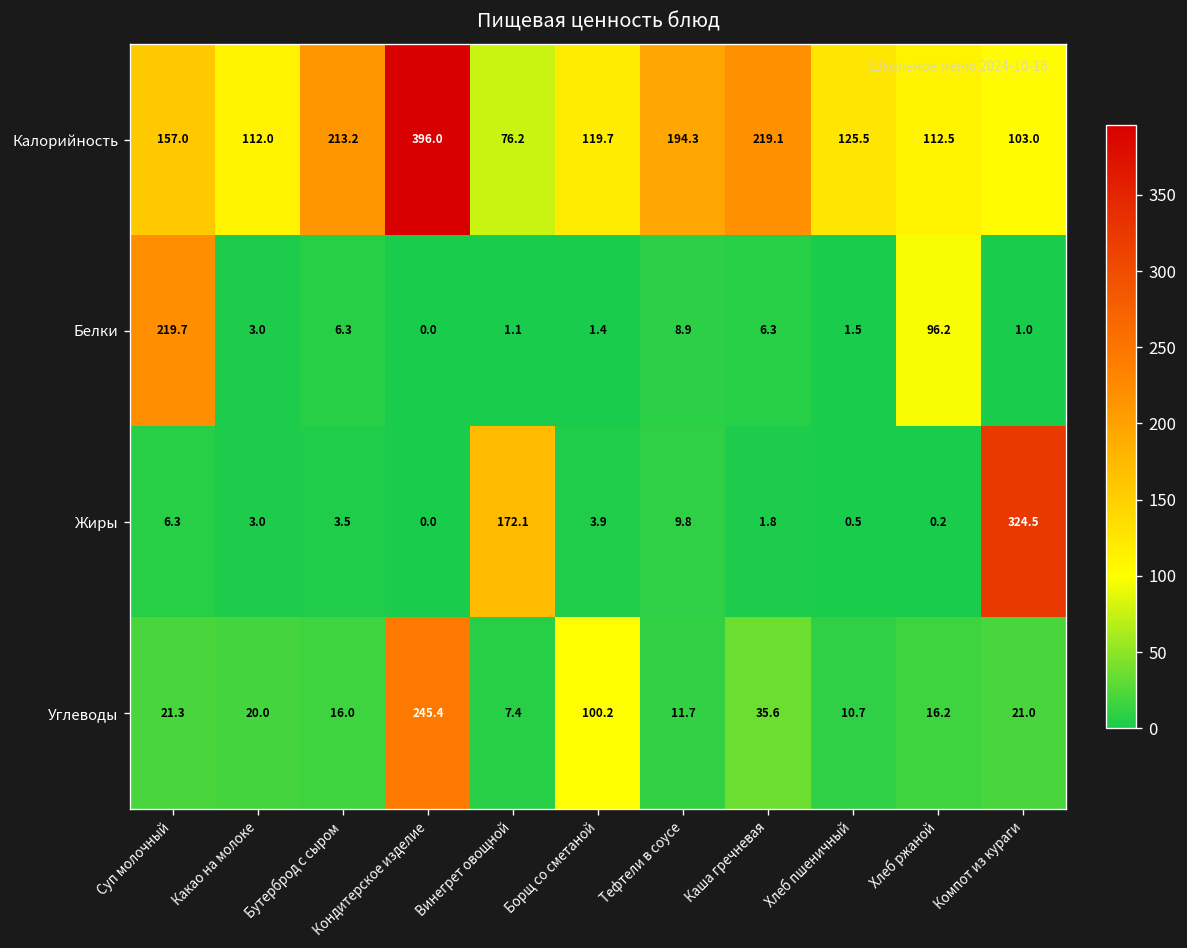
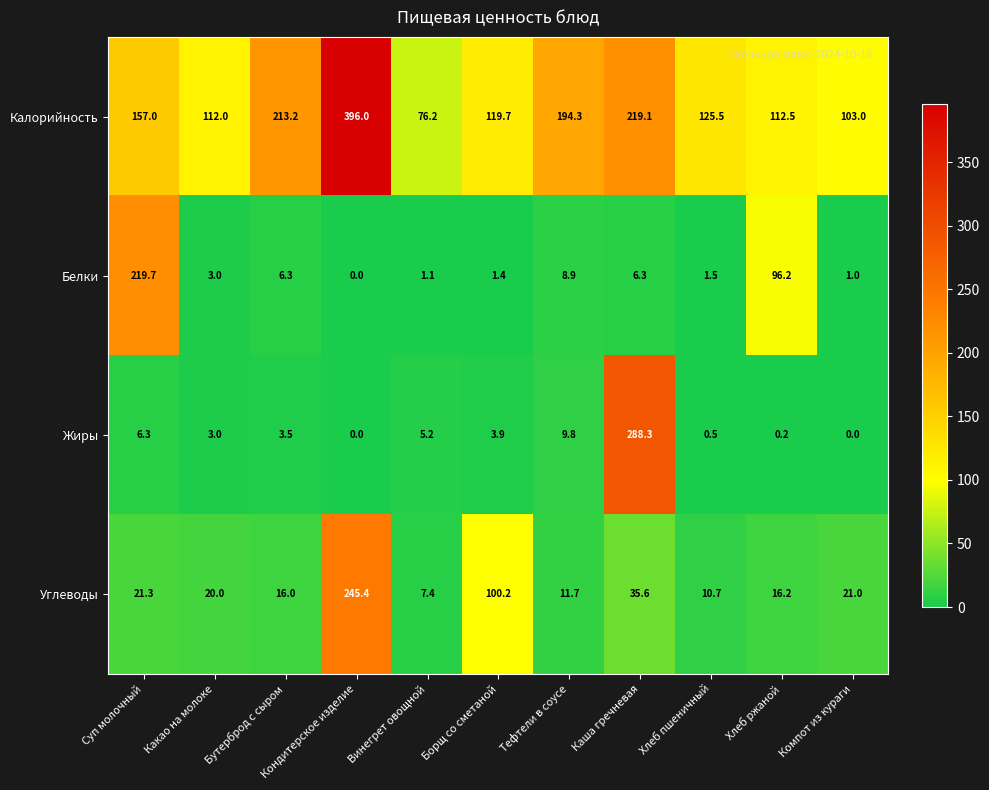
  {
    "Калорийность": {
      "Суп молочный": 157.0,
      "Какао на молоке": 112.0,
      "Бутерброд с сыром": 213.2,
      "Кондитерское изделие": 396.0,
      "Винегрет овощной": 76.2,
      "Борщ со сметаной": 119.7,
      "Тефтели в соусе": 194.3,
      "Каша гречневая": 219.1,
      "Хлеб пшеничный": 125.5,
      "Компот из кураги": 103.0
    },
    "Белки": {
      "Суп молочный": 219.7,
      "Какао на молоке": 3.0,
      "Бутерброд с сыром": 6.3,
      "Кондитерское изделие": 0.0,
      "Винегрет овощной": 1.1,
      "Борщ со сметаной": 1.4,
      "Тефтели в соусе": 8.9,
      "Каша гречневая": 6.3,
      "Хлеб пшеничный": 1.5,
      "Хлеб ржаной": 96.2,
      "Компот из кураги": 1.0
    },
    "Жиры": {
      "Суп молочный": 6.3,
      "Какао на молоке": 3.0,
      "Бутерброд с сыром": 3.5,
      "Кондитерское изделие": 0.0,
-     "Винегрет овощной": 172.1,
+     "Винегрет овощной": 5.2,
      "Борщ со сметаной": 3.9,
      "Тефтели в соусе": 9.8,
-     "Каша гречневая": 1.8,
+     "Каша гречневая": 288.3,
      "Хлеб пшеничный": 0.5,
      "Хлеб ржаной": 0.2,
-     "Компот из кураги": 324.5
+     "Компот из кураги": 0.0
    },
    "Углеводы": {
      "Суп молочный": 21.3,
      "Какао на молоке": 20.0,
      "Бутерброд с сыром": 16.0,
      "Кондитерское изделие": 245.4,
      "Винегрет овощной": 7.4,
      "Борщ со сметаной": 100.2,
      "Тефтели в соусе": 11.7,
      "Каша гречневая": 35.6,
      "Хлеб пшеничный": 10.7,
      "Хлеб ржаной": 16.2,
      "Компот из кураги": 21.0
    }
  }
